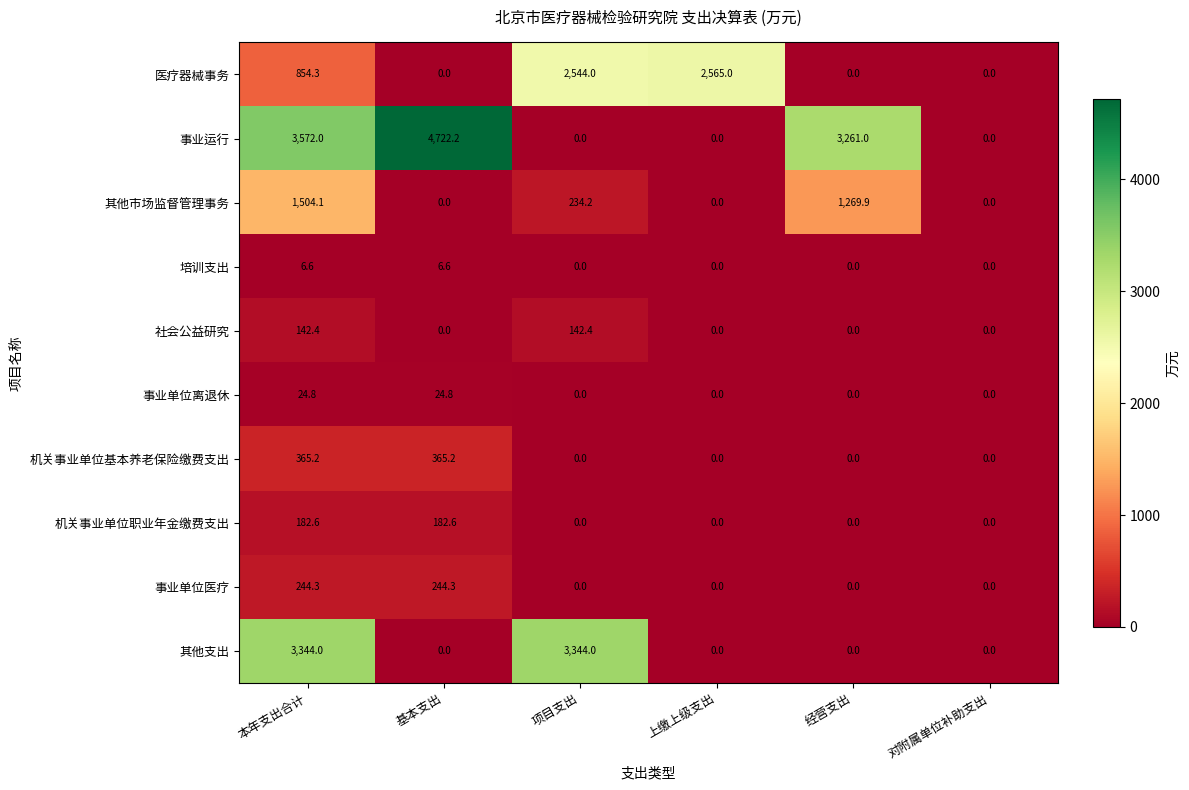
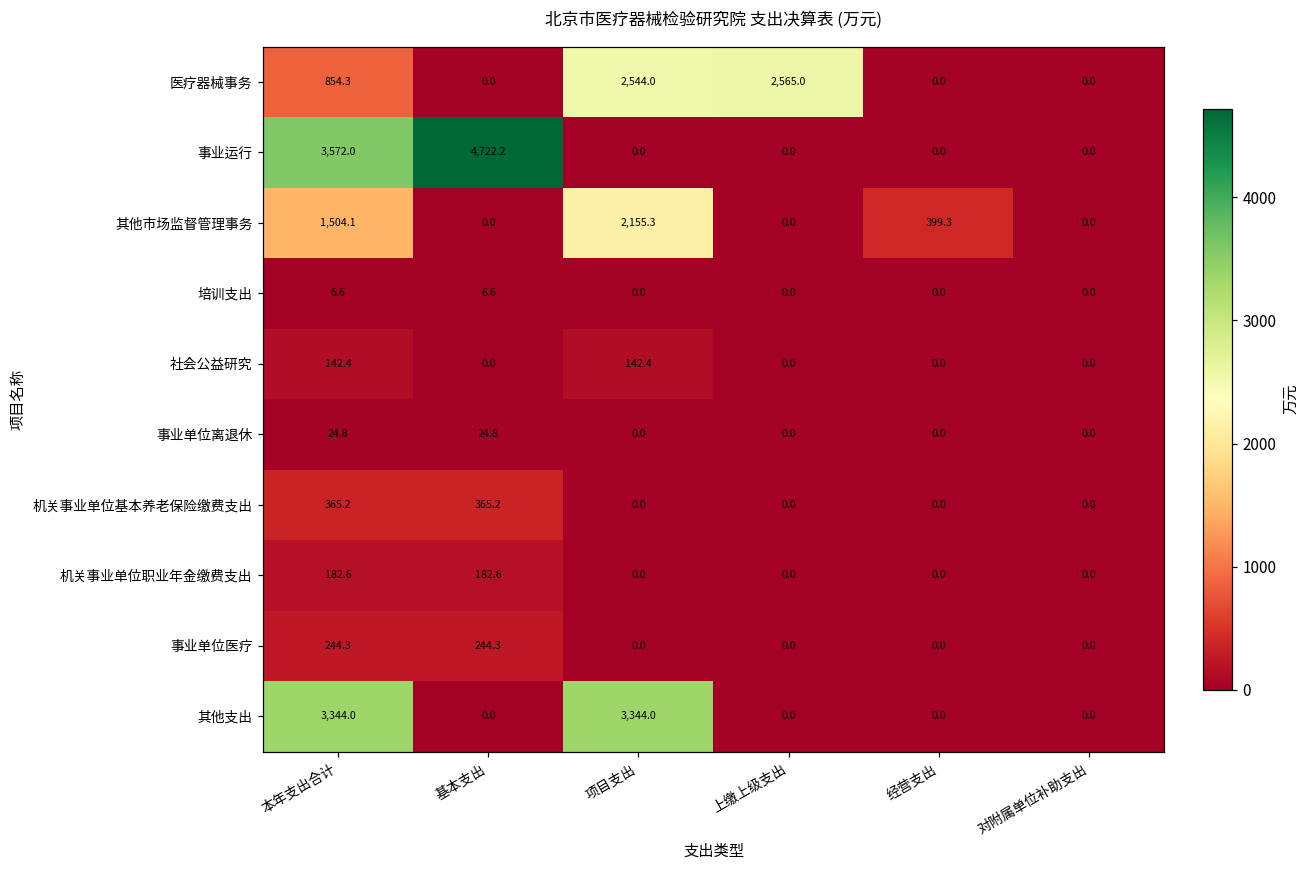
  {
    "医疗器械事务": {
      "本年支出合计": "854.3",
      "基本支出": "0.0",
      "项目支出": "2,544.0",
      "上缴上级支出": "2,565.0",
      "经营支出": "0.0",
      "对附属单位补助支出": "0.0"
    },
    "事业运行": {
      "本年支出合计": "3,572.0",
      "基本支出": "4,722.2",
      "项目支出": "0.0",
      "上缴上级支出": "0.0",
-     "经营支出": "3,261.0",
+     "经营支出": "0.0",
      "对附属单位补助支出": "0.0"
    },
    "其他市场监督管理事务": {
      "本年支出合计": "1,504.1",
      "基本支出": "0.0",
-     "项目支出": "234.2",
+     "项目支出": "2,155.3",
      "上缴上级支出": "0.0",
-     "经营支出": "1,269.9",
+     "经营支出": "399.3",
      "对附属单位补助支出": "0.0"
    },
    "培训支出": {
      "本年支出合计": "6.6",
      "基本支出": "6.6",
      "项目支出": "0.0",
      "上缴上级支出": "0.0",
      "经营支出": "0.0",
      "对附属单位补助支出": "0.0"
    },
    "社会公益研究": {
      "本年支出合计": "142.4",
      "基本支出": "0.0",
      "项目支出": "142.4",
      "上缴上级支出": "0.0",
      "经营支出": "0.0",
      "对附属单位补助支出": "0.0"
    },
    "事业单位离退休": {
      "本年支出合计": "24.8",
      "基本支出": "24.8",
      "项目支出": "0.0",
      "上缴上级支出": "0.0",
      "经营支出": "0.0",
      "对附属单位补助支出": "0.0"
    },
    "机关事业单位基本养老保险缴费支出": {
      "本年支出合计": "365.2",
      "基本支出": "365.2",
      "项目支出": "0.0",
      "上缴上级支出": "0.0",
      "经营支出": "0.0",
      "对附属单位补助支出": "0.0"
    },
    "机关事业单位职业年金缴费支出": {
      "本年支出合计": "182.6",
      "基本支出": "182.6",
      "项目支出": "0.0",
      "上缴上级支出": "0.0",
      "经营支出": "0.0",
      "对附属单位补助支出": "0.0"
    },
    "事业单位医疗": {
      "本年支出合计": "244.3",
      "基本支出": "244.3",
      "项目支出": "0.0",
      "上缴上级支出": "0.0",
      "经营支出": "0.0",
      "对附属单位补助支出": "0.0"
    },
    "其他支出": {
      "本年支出合计": "3,344.0",
      "基本支出": "0.0",
      "项目支出": "3,344.0",
      "上缴上级支出": "0.0",
      "经营支出": "0.0",
      "对附属单位补助支出": "0.0"
    }
  }
